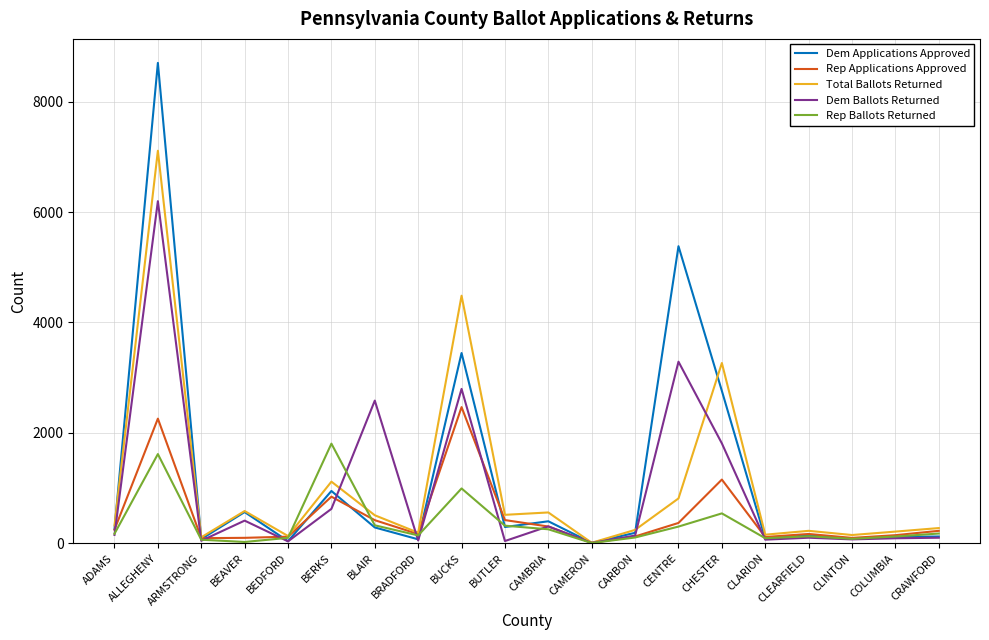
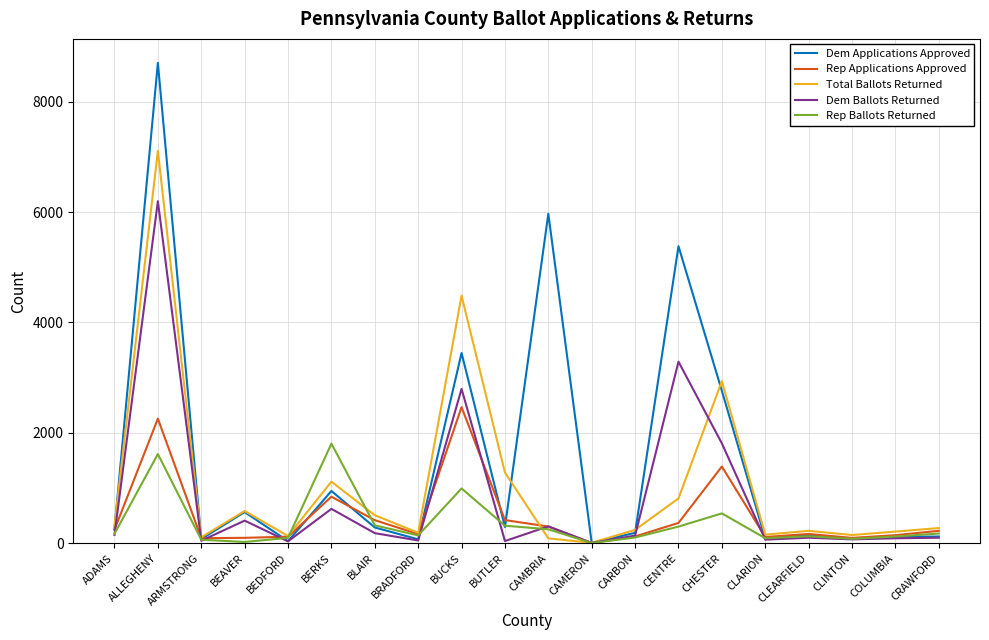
  {
    "Dem Applications Approved": {
      "ALLEGHENY": 8700,
      "BERKS": 900,
      "BUCKS": 3400,
-     "CAMBRIA": 400,
+     "CAMBRIA": 6000,
      "CARBON": 200,
      "CENTRE": 5400,
      "CHESTER": 2800
    },
    "Rep Applications Approved": {
      "ALLEGHENY": 2300,
      "BEAVER": 100,
      "BERKS": 800,
      "BLAIR": 400,
      "BUCKS": 2500,
      "BUTLER": 400,
      "CENTRE": 400,
-     "CHESTER": 1200,
+     "CHESTER": 1400,
      "CRAWFORD": 200
    },
    "Total Ballots Returned": {
      "ADAMS": 300,
      "ALLEGHENY": 7100,
      "BERKS": 1100,
      "BLAIR": 500,
      "BUCKS": 4500,
-     "BUTLER": 500,
-     "CAMBRIA": 600,
+     "BUTLER": 1300,
+     "CAMBRIA": 100,
      "CARBON": 200,
      "CENTRE": 800,
-     "CHESTER": 3300,
+     "CHESTER": 2900,
      "CLEARFIELD": 200,
      "CLINTON": 100,
      "COLUMBIA": 200,
      "CRAWFORD": 300
    },
    "Dem Ballots Returned": {
      "ALLEGHENY": 6200,
      "BEAVER": 400,
      "BERKS": 600,
-     "BLAIR": 2600,
+     "BLAIR": 200,
      "BUCKS": 2800,
      "BUTLER": 0,
      "CENTRE": 3300,
      "CHESTER": 1800
    },
    "Rep Ballots Returned": {
      "ALLEGHENY": 1600,
      "BEAVER": 0,
      "BERKS": 1800,
      "BUCKS": 1000,
      "CAMBRIA": 300,
      "CENTRE": 300,
      "CHESTER": 500,
      "CRAWFORD": 200
    }
  }
